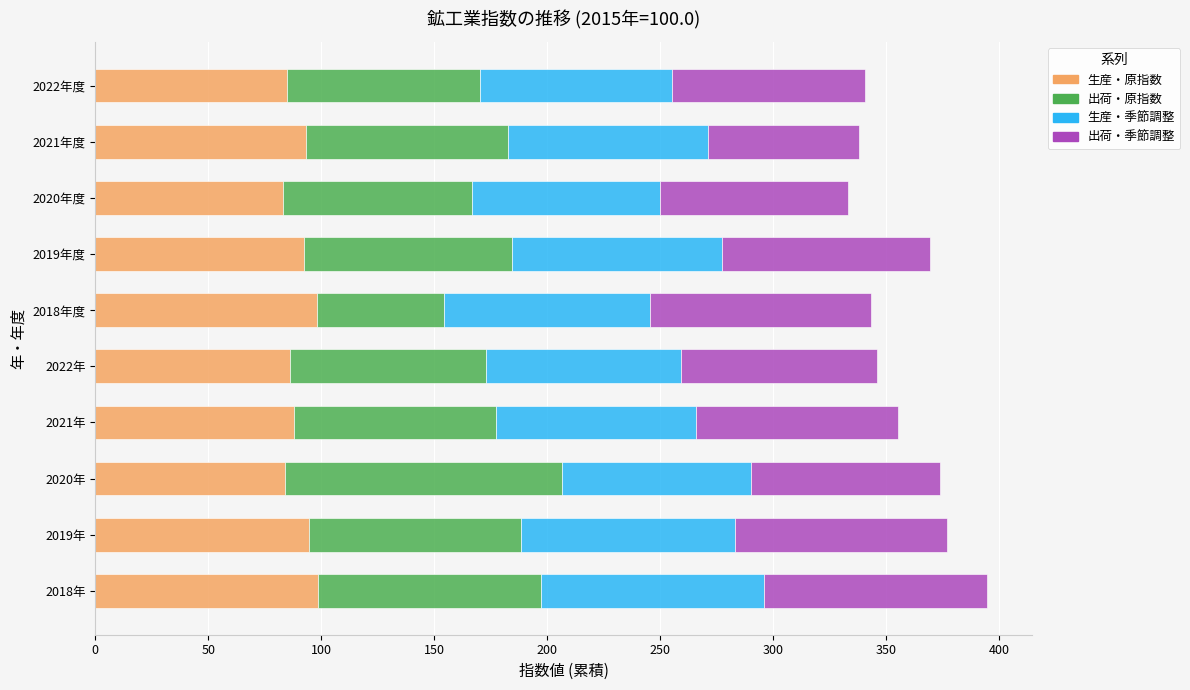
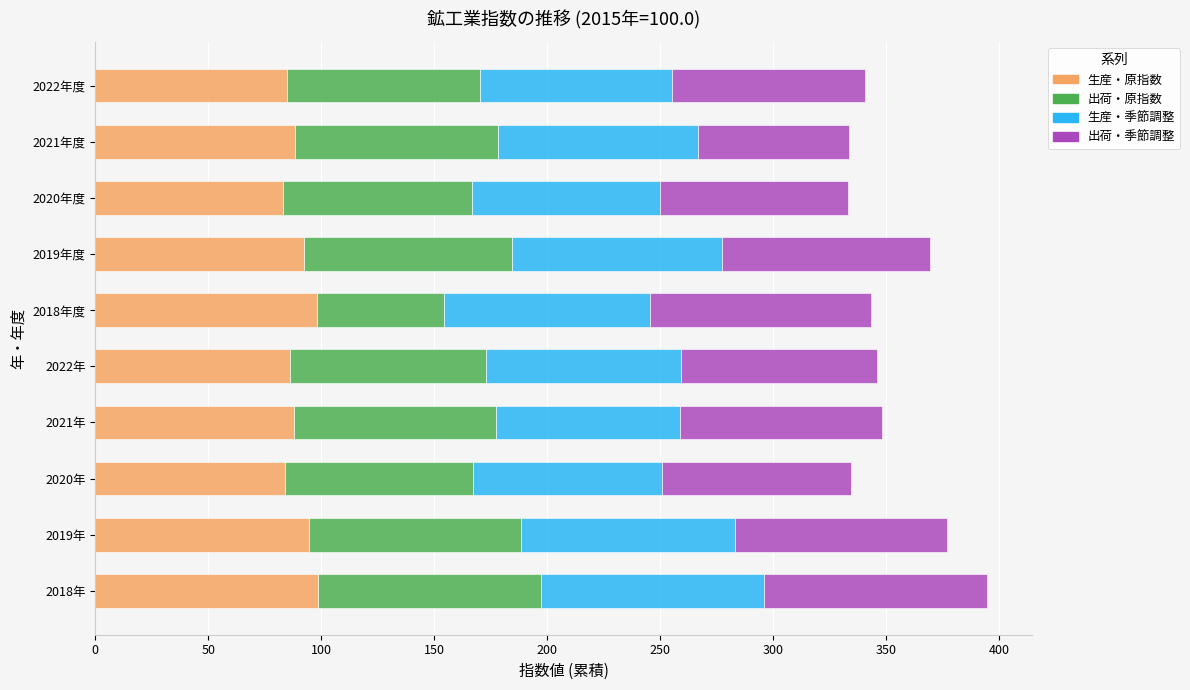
  {
    "生産・原指数": {
      "2022年度": 85,
-     "2021年度": 93,
+     "2021年度": 89,
      "2020年度": 83,
      "2019年度": 93,
      "2018年度": 98,
      "2022年": 86,
      "2021年": 88,
      "2020年": 84,
      "2019年": 95,
      "2018年": 99
    },
    "出荷・原指数": {
      "2022年度": 85,
      "2021年度": 90,
      "2020年度": 83,
      "2019年度": 92,
      "2018年度": 56,
      "2022年": 87,
      "2021年": 89,
-     "2020年": 123,
+     "2020年": 83,
      "2019年": 94,
      "2018年": 99
    },
    "生産・季節調整": {
      "2022年度": 85,
      "2021年度": 89,
      "2020年度": 83,
      "2019年度": 93,
      "2018年度": 91,
      "2022年": 86,
-     "2021年": 88,
+     "2021年": 81,
      "2020年": 84,
      "2019年": 95,
      "2018年": 99
    },
    "出荷・季節調整": {
      "2022年度": 85,
      "2021年度": 67,
      "2020年度": 83,
      "2019年度": 92,
      "2018年度": 98,
      "2022年": 87,
      "2021年": 89,
      "2020年": 83,
      "2019年": 94,
      "2018年": 99
    }
  }
